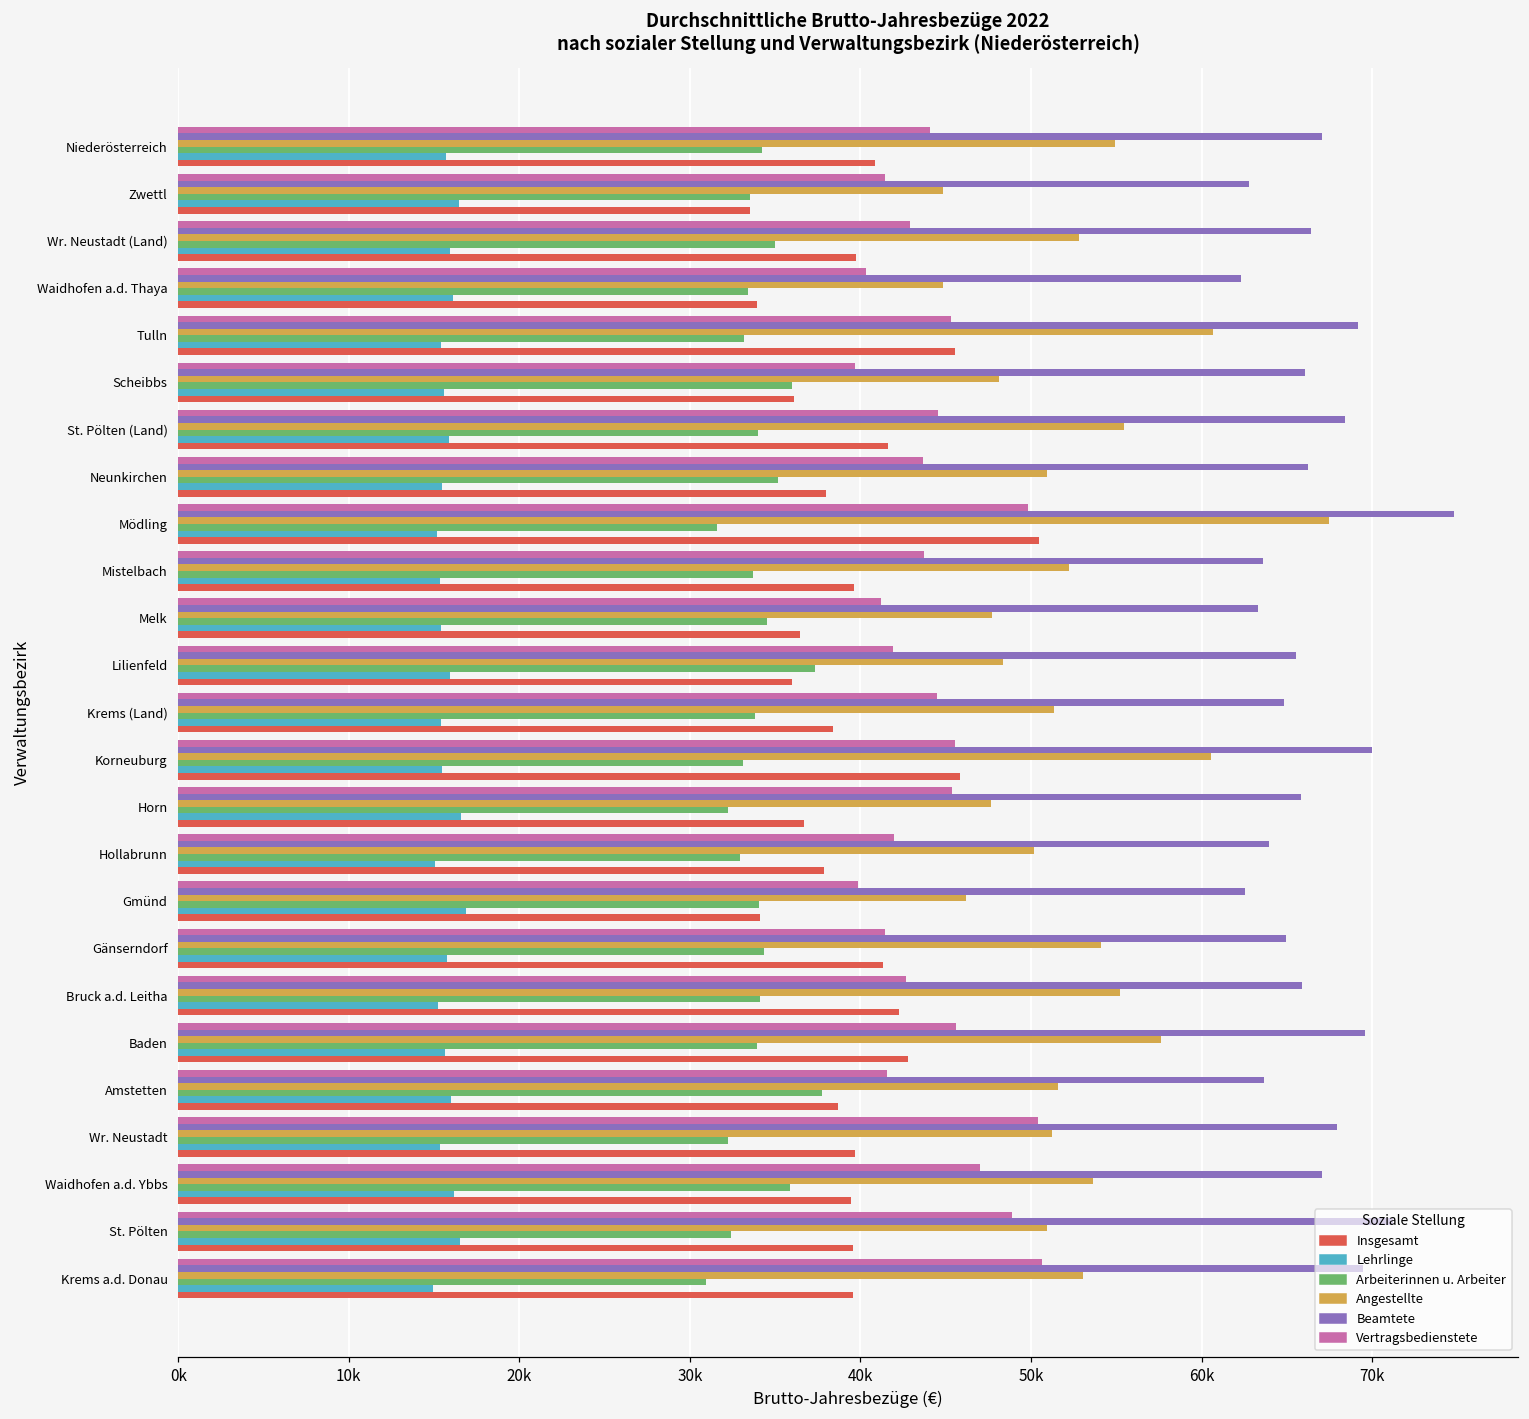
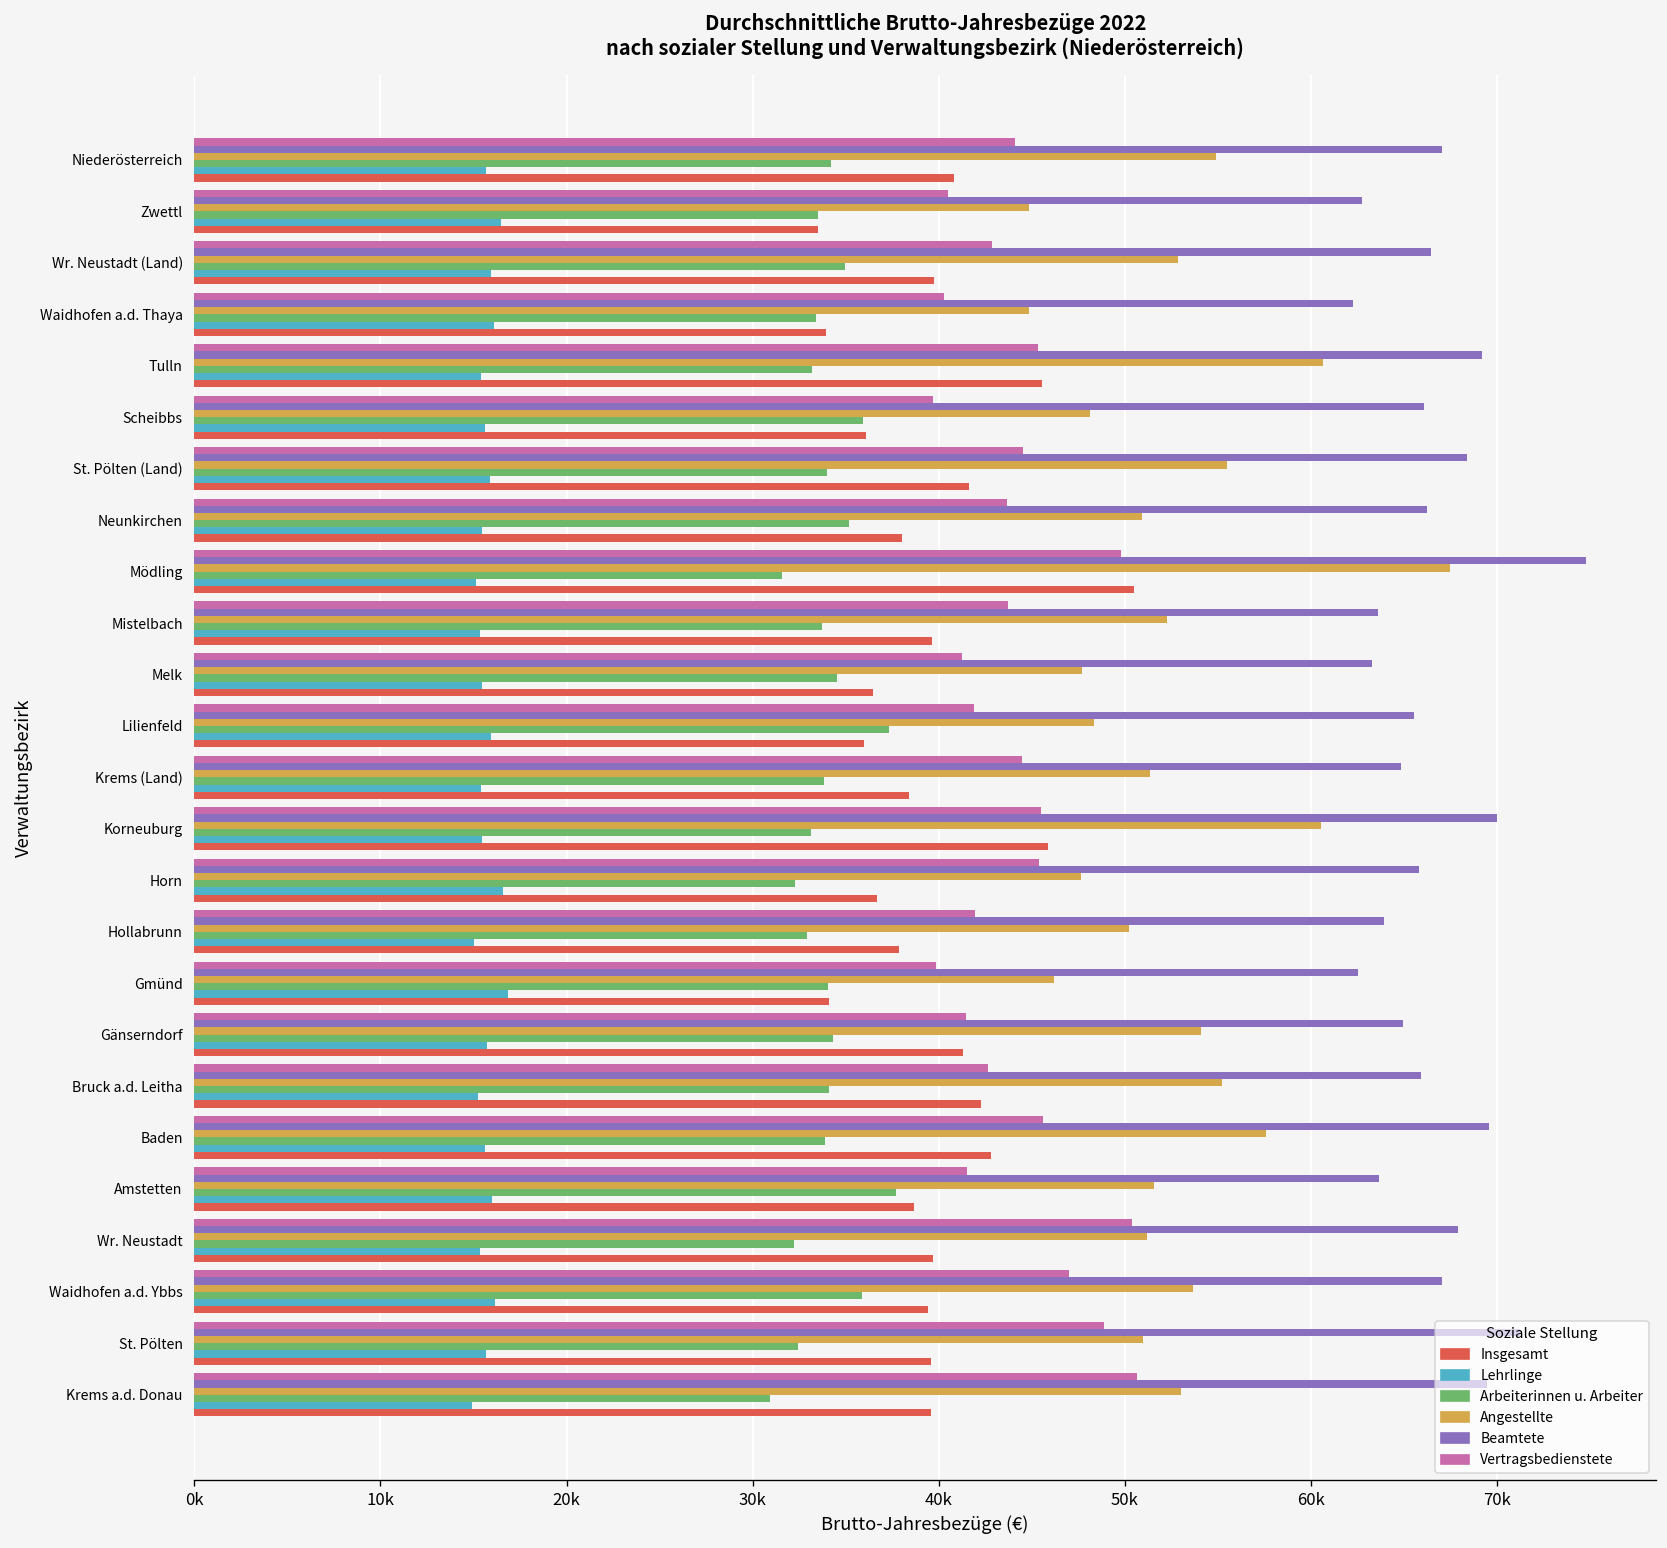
  {
    "Insgesamt": {
      "Niederösterreich": 40800,
      "Zwettl": 33500,
      "Wr. Neustadt (Land)": 39800,
      "Waidhofen a.d. Thaya": 33900,
      "Tulln": 45600,
      "Scheibbs": 36100,
      "St. Pölten (Land)": 41600,
      "Neunkirchen": 38000,
      "Mödling": 50500,
      "Mistelbach": 39600,
      "Melk": 36500,
      "Lilienfeld": 36000,
      "Krems (Land)": 38400,
      "Korneuburg": 45900,
      "Horn": 36700,
      "Hollabrunn": 37900,
      "Gmünd": 34100,
      "Gänserndorf": 41300,
      "Bruck a.d. Leitha": 42300,
      "Baden": 42800,
      "Amstetten": 38700,
      "Wr. Neustadt": 39700,
      "Waidhofen a.d. Ybbs": 39400,
      "St. Pölten": 39600,
      "Krems a.d. Donau": 39600
    },
    "Lehrlinge": {
      "Niederösterreich": 15700,
      "Zwettl": 16500,
      "Wr. Neustadt (Land)": 15900,
      "Waidhofen a.d. Thaya": 16100,
      "Tulln": 15400,
      "Scheibbs": 15600,
      "St. Pölten (Land)": 15900,
      "Neunkirchen": 15500,
      "Mödling": 15200,
      "Mistelbach": 15400,
      "Melk": 15400,
      "Lilienfeld": 16000,
      "Krems (Land)": 15400,
      "Korneuburg": 15500,
      "Horn": 16600,
      "Hollabrunn": 15000,
      "Gmünd": 16900,
      "Gänserndorf": 15700,
      "Bruck a.d. Leitha": 15200,
      "Baden": 15600,
      "Amstetten": 16000,
      "Wr. Neustadt": 15300,
      "Waidhofen a.d. Ybbs": 16200,
-     "St. Pölten": 16500,
+     "St. Pölten": 15700,
      "Krems a.d. Donau": 14900
    },
    "Arbeiterinnen u. Arbeiter": {
      "Niederösterreich": 34200,
      "Zwettl": 33500,
      "Wr. Neustadt (Land)": 35000,
      "Waidhofen a.d. Thaya": 33400,
      "Tulln": 33200,
      "Scheibbs": 36000,
      "St. Pölten (Land)": 34000,
      "Neunkirchen": 35200,
      "Mödling": 31600,
      "Mistelbach": 33700,
      "Melk": 34500,
      "Lilienfeld": 37300,
      "Krems (Land)": 33800,
      "Korneuburg": 33100,
      "Horn": 32300,
      "Hollabrunn": 32900,
      "Gmünd": 34100,
      "Gänserndorf": 34300,
      "Bruck a.d. Leitha": 34100,
      "Baden": 33900,
      "Amstetten": 37700,
      "Wr. Neustadt": 32200,
      "Waidhofen a.d. Ybbs": 35900,
      "St. Pölten": 32400,
      "Krems a.d. Donau": 30900
    },
    "Angestellte": {
      "Niederösterreich": 54900,
      "Zwettl": 44800,
      "Wr. Neustadt (Land)": 52800,
      "Waidhofen a.d. Thaya": 44800,
      "Tulln": 60700,
      "Scheibbs": 48100,
      "St. Pölten (Land)": 55500,
      "Neunkirchen": 50900,
      "Mödling": 67500,
      "Mistelbach": 52200,
      "Melk": 47700,
      "Lilienfeld": 48400,
      "Krems (Land)": 51400,
      "Korneuburg": 60600,
      "Horn": 47700,
      "Hollabrunn": 50200,
      "Gmünd": 46200,
      "Gänserndorf": 54100,
      "Bruck a.d. Leitha": 55200,
      "Baden": 57600,
      "Amstetten": 51600,
      "Wr. Neustadt": 51200,
      "Waidhofen a.d. Ybbs": 53700,
      "St. Pölten": 51000,
      "Krems a.d. Donau": 53100
    },
    "Beamtete": {
      "Niederösterreich": 67100,
      "Zwettl": 62800,
      "Wr. Neustadt (Land)": 66400,
      "Waidhofen a.d. Thaya": 62300,
      "Tulln": 69200,
      "Scheibbs": 66100,
      "St. Pölten (Land)": 68400,
      "Neunkirchen": 66200,
      "Mödling": 74800,
      "Mistelbach": 63600,
      "Melk": 63300,
      "Lilienfeld": 65600,
      "Krems (Land)": 64900,
      "Korneuburg": 70000,
      "Horn": 65800,
      "Hollabrunn": 64000,
      "Gmünd": 62500,
      "Gänserndorf": 65000,
      "Bruck a.d. Leitha": 65900,
      "Baden": 69600,
      "Amstetten": 63700,
      "Wr. Neustadt": 67900,
      "Waidhofen a.d. Ybbs": 67100
    },
    "Vertragsbedienstete": {
      "Niederösterreich": 44100,
-     "Zwettl": 41400,
+     "Zwettl": 40500,
      "Wr. Neustadt (Land)": 42900,
      "Waidhofen a.d. Thaya": 40300,
      "Tulln": 45300,
      "Scheibbs": 39700,
      "St. Pölten (Land)": 44500,
      "Neunkirchen": 43700,
      "Mödling": 49800,
      "Mistelbach": 43700,
      "Melk": 41200,
      "Lilienfeld": 41900,
      "Krems (Land)": 44500,
      "Korneuburg": 45500,
      "Horn": 45400,
      "Hollabrunn": 42000,
      "Gmünd": 39800,
      "Gänserndorf": 41400,
      "Bruck a.d. Leitha": 42700,
      "Baden": 45600,
      "Amstetten": 41500,
      "Wr. Neustadt": 50400,
      "Waidhofen a.d. Ybbs": 47000,
      "St. Pölten": 48900,
      "Krems a.d. Donau": 50700
    }
  }
